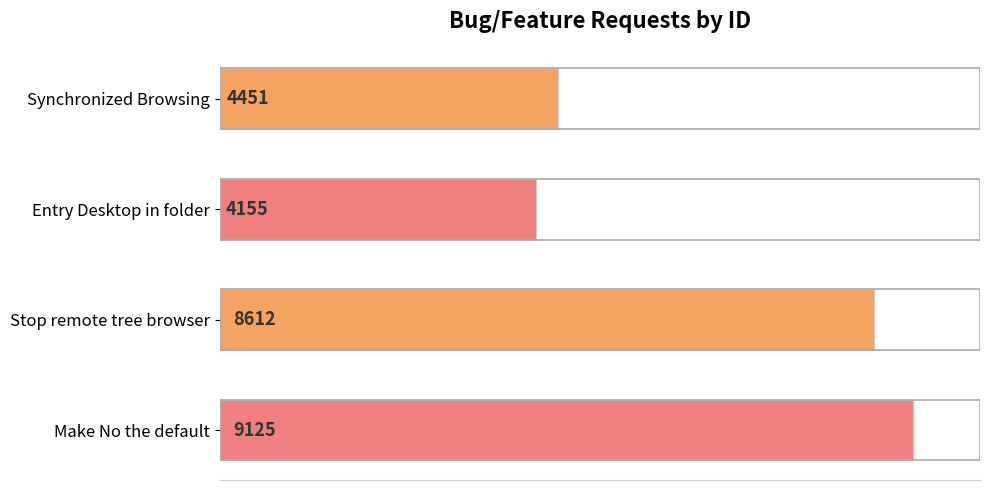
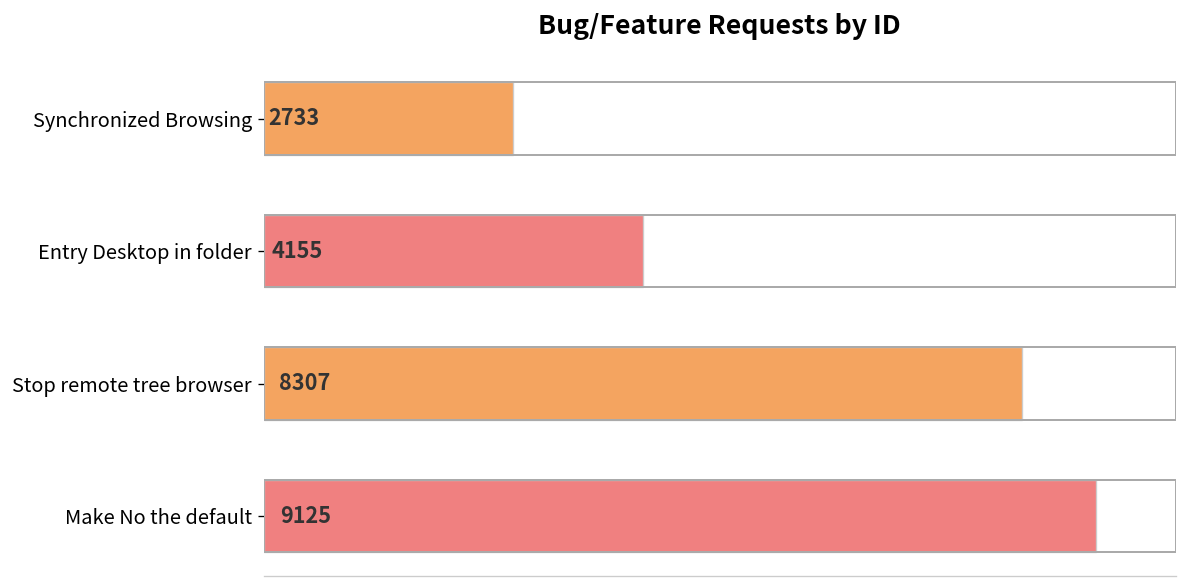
  {
-   "Synchronized Browsing": 4451,
+   "Synchronized Browsing": 2733,
    "Entry Desktop in folder": 4155,
-   "Stop remote tree browser": 8612,
+   "Stop remote tree browser": 8307,
    "Make No the default": 9125
  }
